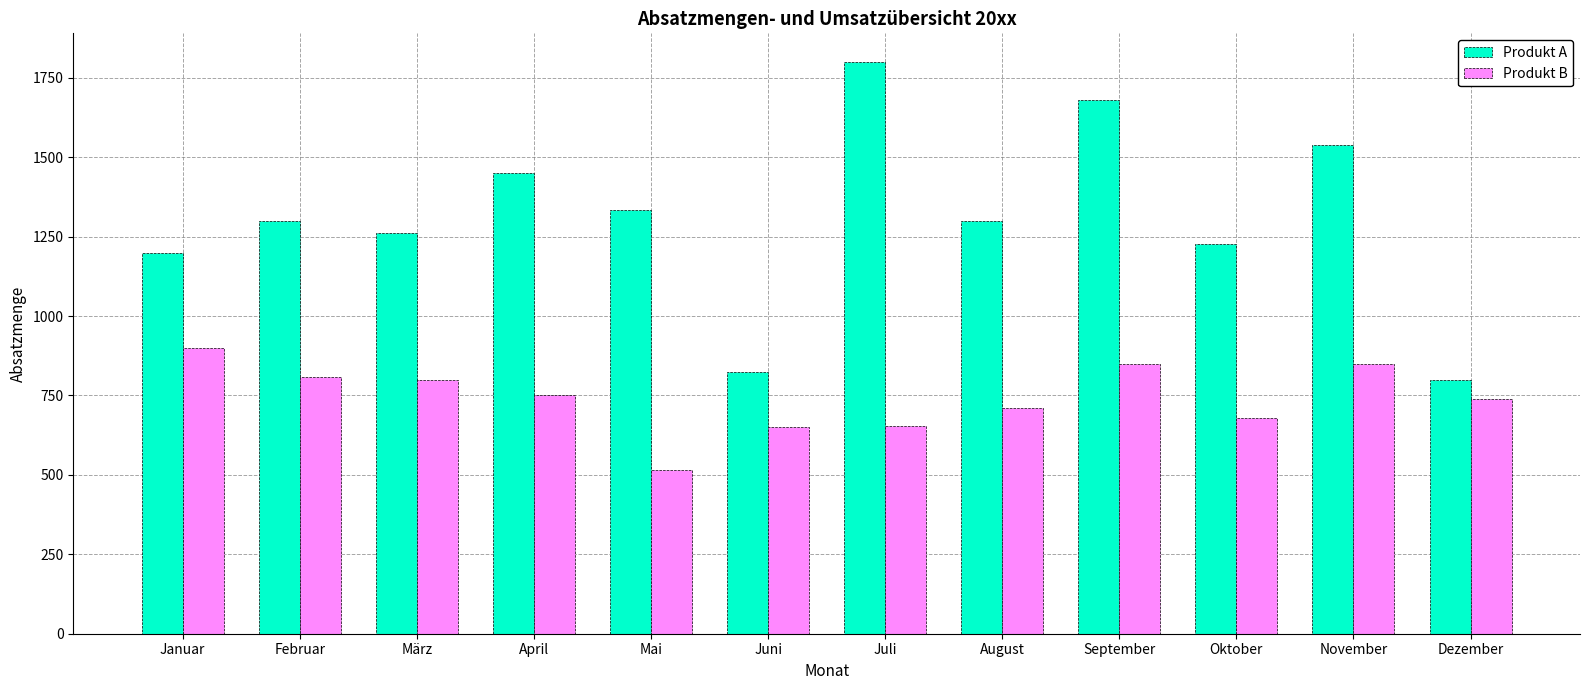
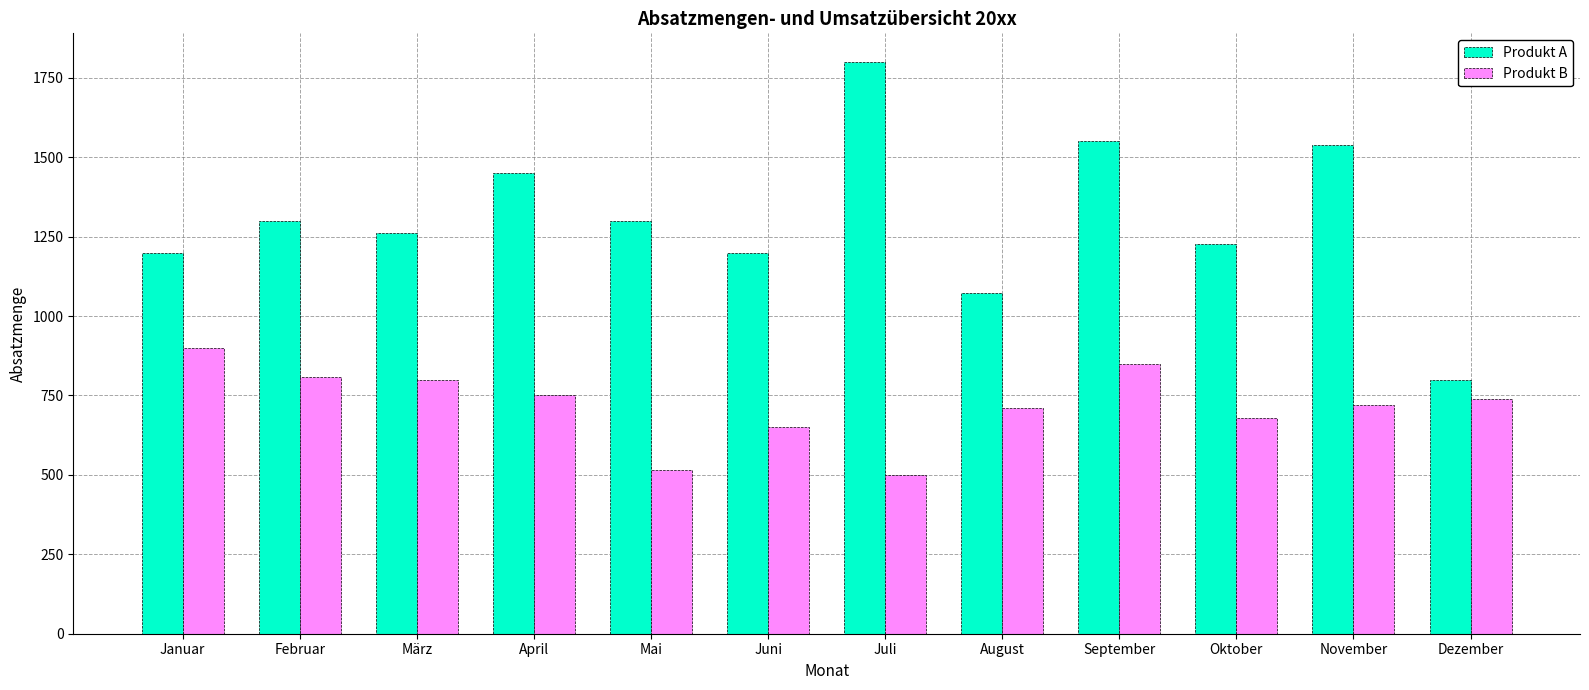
  {
    "Produkt A": {
      "Januar": 1200,
      "Februar": 1300,
      "März": 1260,
      "April": 1450,
-     "Mai": 1330,
-     "Juni": 820,
+     "Mai": 1300,
+     "Juni": 1200,
      "Juli": 1800,
-     "August": 1300,
-     "September": 1680,
+     "August": 1070,
+     "September": 1550,
      "Oktober": 1230,
      "November": 1540,
      "Dezember": 800
    },
    "Produkt B": {
      "Januar": 900,
      "Februar": 810,
      "März": 800,
      "April": 750,
      "Mai": 510,
      "Juni": 650,
-     "Juli": 650,
+     "Juli": 500,
      "August": 710,
      "September": 850,
      "Oktober": 680,
-     "November": 850,
+     "November": 720,
      "Dezember": 740
    }
  }
